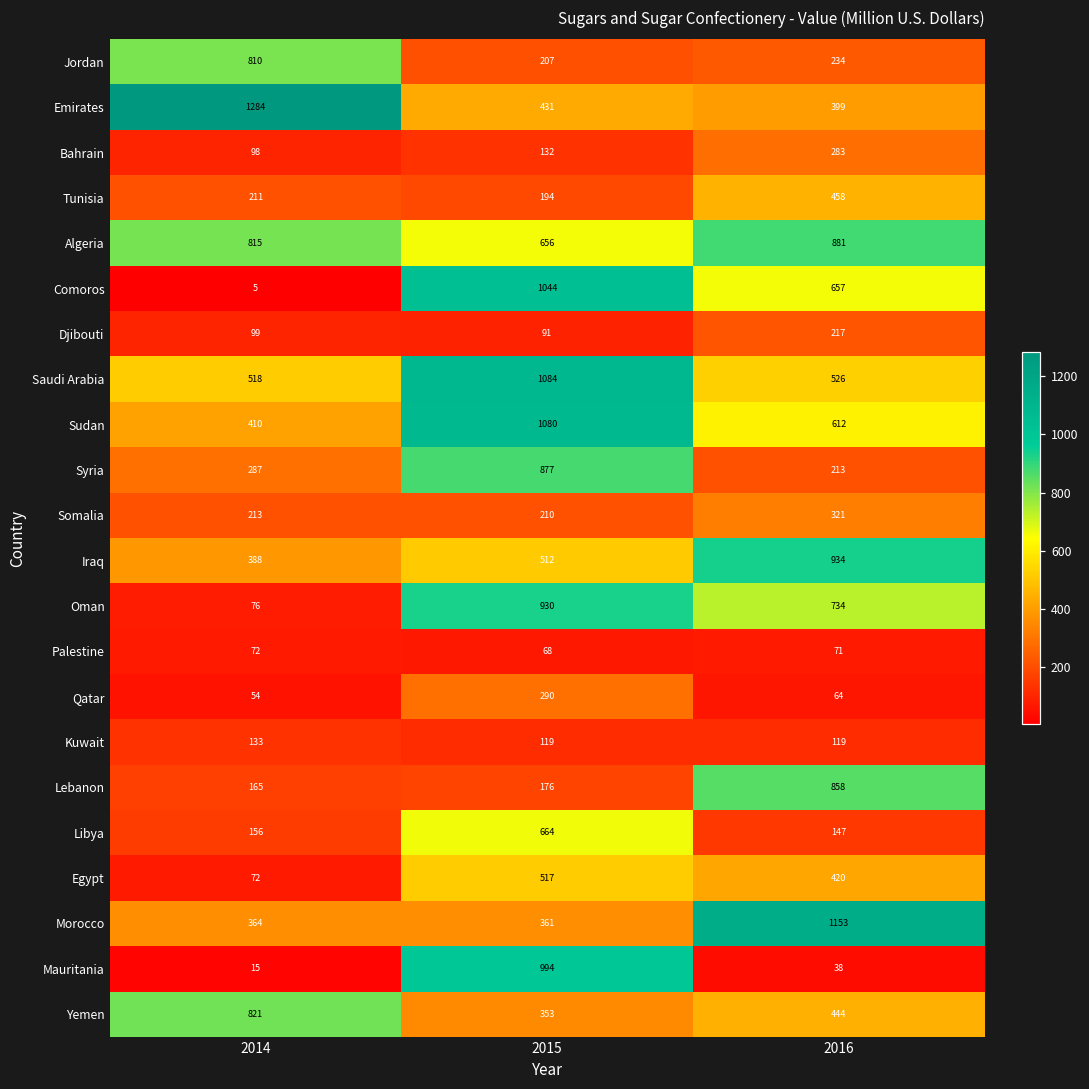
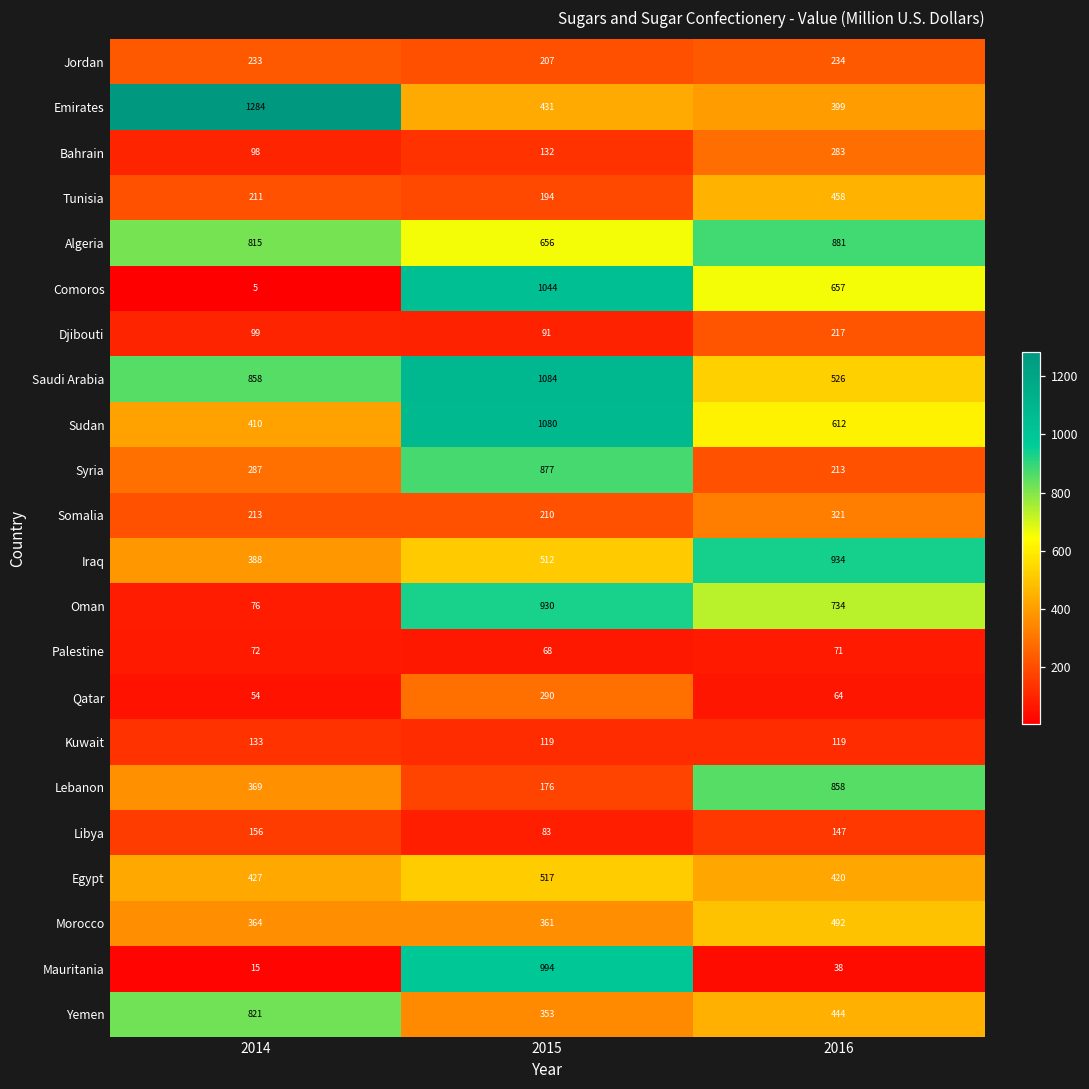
  {
    "Jordan": {
-     "2014": 810,
+     "2014": 233,
      "2015": 207,
      "2016": 234
    },
    "Emirates": {
      "2014": 1284,
      "2015": 431,
      "2016": 399
    },
    "Bahrain": {
      "2014": 98,
      "2015": 132,
      "2016": 283
    },
    "Tunisia": {
      "2014": 211,
      "2015": 194,
      "2016": 458
    },
    "Algeria": {
      "2014": 815,
      "2015": 656,
      "2016": 881
    },
    "Comoros": {
      "2014": 5,
      "2015": 1044,
      "2016": 657
    },
    "Djibouti": {
      "2014": 99,
      "2015": 91,
      "2016": 217
    },
    "Saudi Arabia": {
-     "2014": 518,
+     "2014": 858,
      "2015": 1084,
      "2016": 526
    },
    "Sudan": {
      "2014": 410,
      "2015": 1080,
      "2016": 612
    },
    "Syria": {
      "2014": 287,
      "2015": 877,
      "2016": 213
    },
    "Somalia": {
      "2014": 213,
      "2015": 210,
      "2016": 321
    },
    "Iraq": {
      "2014": 388,
      "2015": 512,
      "2016": 934
    },
    "Oman": {
      "2014": 76,
      "2015": 930,
      "2016": 734
    },
    "Palestine": {
      "2014": 72,
      "2015": 68,
      "2016": 71
    },
    "Qatar": {
      "2014": 54,
      "2015": 290,
      "2016": 64
    },
    "Kuwait": {
      "2014": 133,
      "2015": 119,
      "2016": 119
    },
    "Lebanon": {
-     "2014": 165,
+     "2014": 369,
      "2015": 176,
      "2016": 858
    },
    "Libya": {
      "2014": 156,
-     "2015": 664,
+     "2015": 83,
      "2016": 147
    },
    "Egypt": {
-     "2014": 72,
+     "2014": 427,
      "2015": 517,
      "2016": 420
    },
    "Morocco": {
      "2014": 364,
      "2015": 361,
-     "2016": 1153
+     "2016": 492
    },
    "Mauritania": {
      "2014": 15,
      "2015": 994,
      "2016": 38
    },
    "Yemen": {
      "2014": 821,
      "2015": 353,
      "2016": 444
    }
  }
